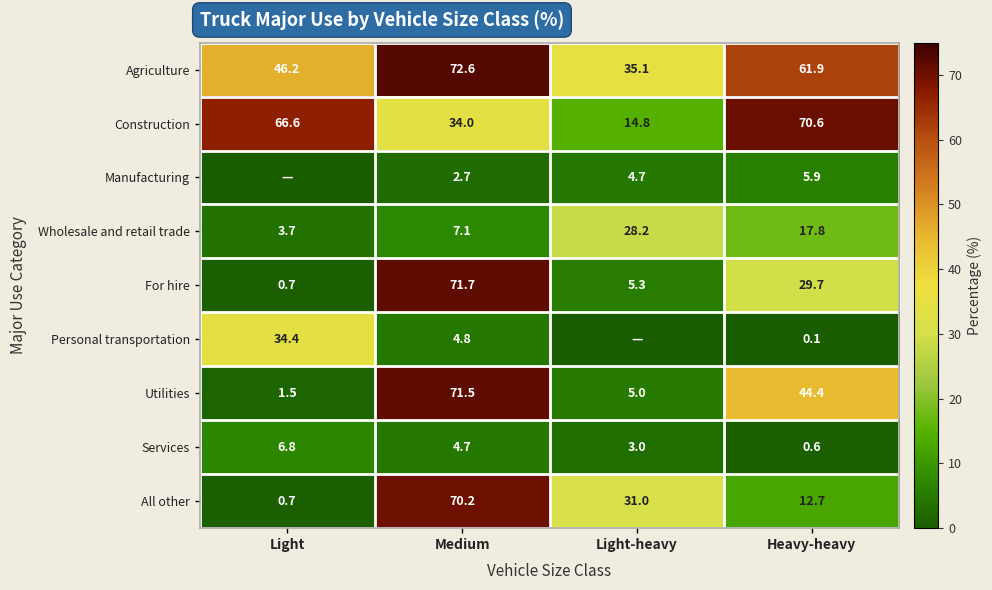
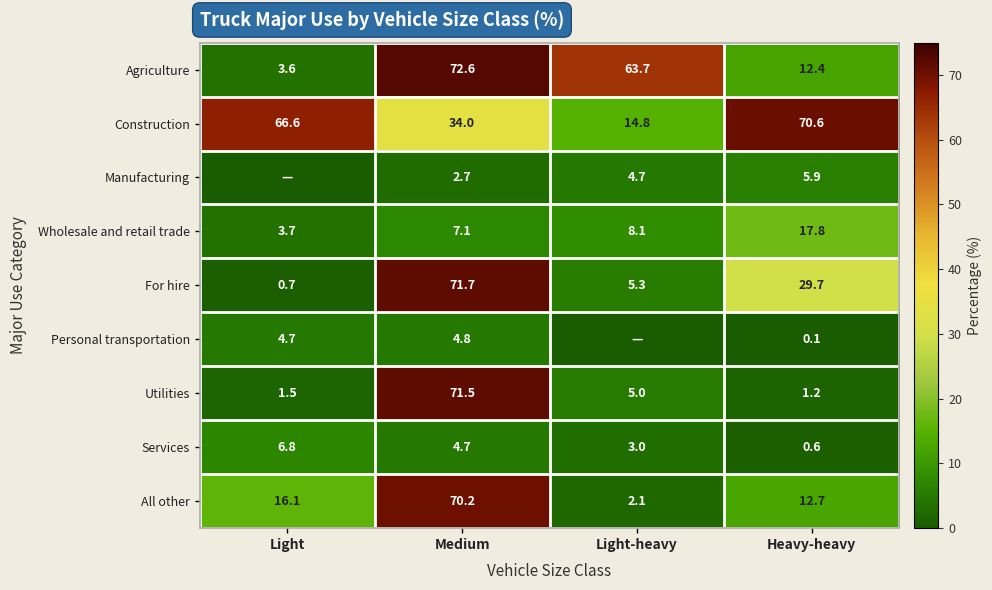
  {
    "Agriculture": {
-     "Light": 46.2,
+     "Light": 3.6,
      "Medium": 72.6,
-     "Light-heavy": 35.1,
-     "Heavy-heavy": 61.9
+     "Light-heavy": 63.7,
+     "Heavy-heavy": 12.4
    },
    "Construction": {
      "Light": 66.6,
      "Medium": 34.0,
      "Light-heavy": 14.8,
      "Heavy-heavy": 70.6
    },
    "Manufacturing": {
      "Medium": 2.7,
      "Light-heavy": 4.7,
      "Heavy-heavy": 5.9
    },
    "Wholesale and retail trade": {
      "Light": 3.7,
      "Medium": 7.1,
-     "Light-heavy": 28.2,
+     "Light-heavy": 8.1,
      "Heavy-heavy": 17.8
    },
    "For hire": {
      "Light": 0.7,
      "Medium": 71.7,
      "Light-heavy": 5.3,
      "Heavy-heavy": 29.7
    },
    "Personal transportation": {
-     "Light": 34.4,
+     "Light": 4.7,
      "Medium": 4.8,
      "Heavy-heavy": 0.1
    },
    "Utilities": {
      "Light": 1.5,
      "Medium": 71.5,
      "Light-heavy": 5.0,
-     "Heavy-heavy": 44.4
+     "Heavy-heavy": 1.2
    },
    "Services": {
      "Light": 6.8,
      "Medium": 4.7,
      "Light-heavy": 3.0,
      "Heavy-heavy": 0.6
    },
    "All other": {
-     "Light": 0.7,
+     "Light": 16.1,
      "Medium": 70.2,
-     "Light-heavy": 31.0,
+     "Light-heavy": 2.1,
      "Heavy-heavy": 12.7
    }
  }
